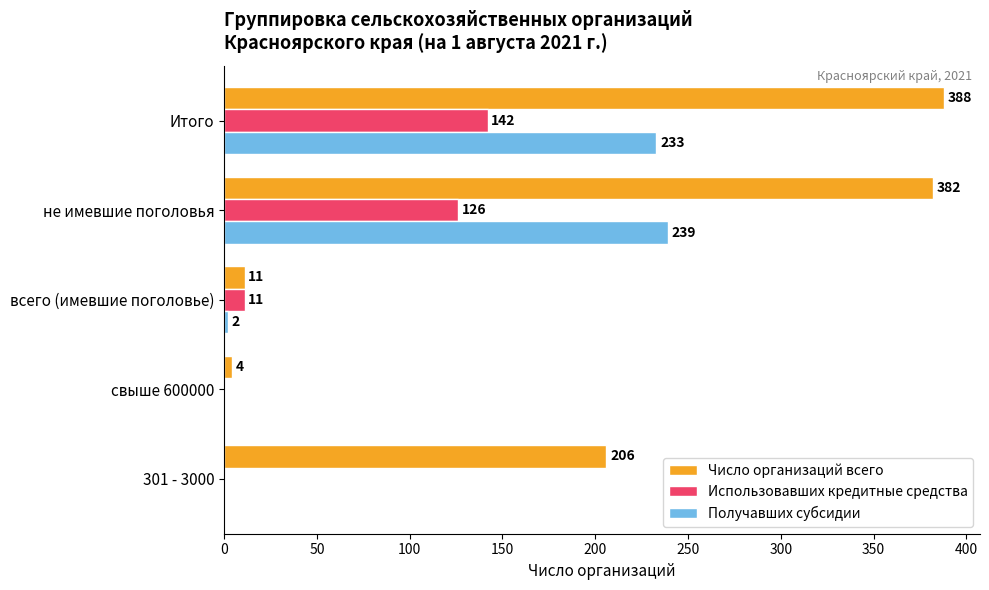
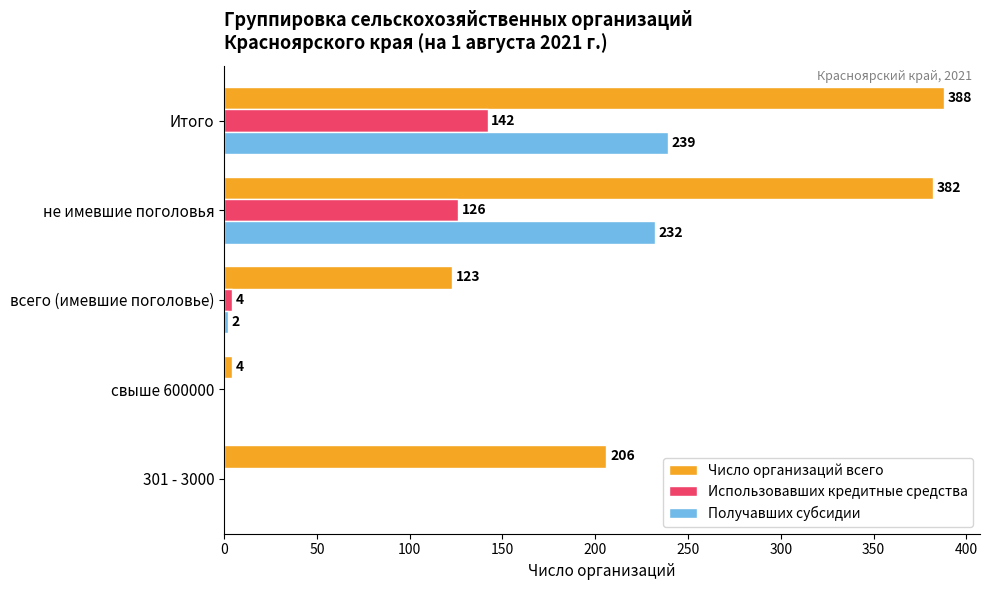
  {
    "Число организаций всего": {
      "Итого": 388,
      "не имевшие поголовья": 382,
-     "всего (имевшие поголовье)": 11,
+     "всего (имевшие поголовье)": 123,
      "свыше 600000": 4,
      "301 - 3000": 206
    },
    "Использовавших кредитные средства": {
      "Итого": 142,
      "не имевшие поголовья": 126,
-     "всего (имевшие поголовье)": 11
+     "всего (имевшие поголовье)": 4
    },
    "Получавших субсидии": {
-     "Итого": 233,
-     "не имевшие поголовья": 239,
+     "Итого": 239,
+     "не имевшие поголовья": 232,
      "всего (имевшие поголовье)": 2
    }
  }
